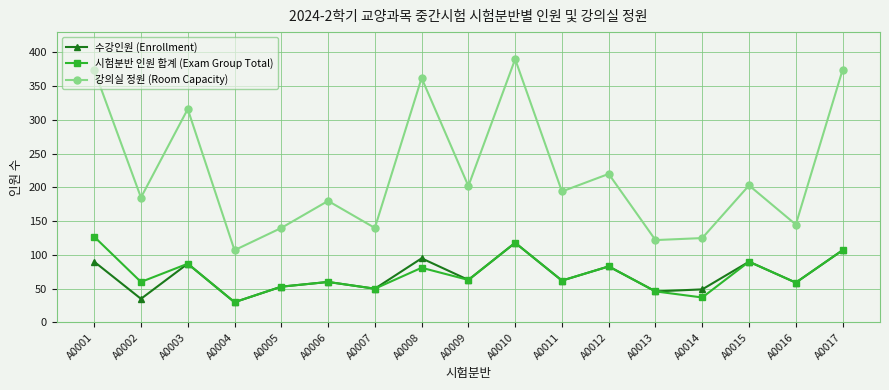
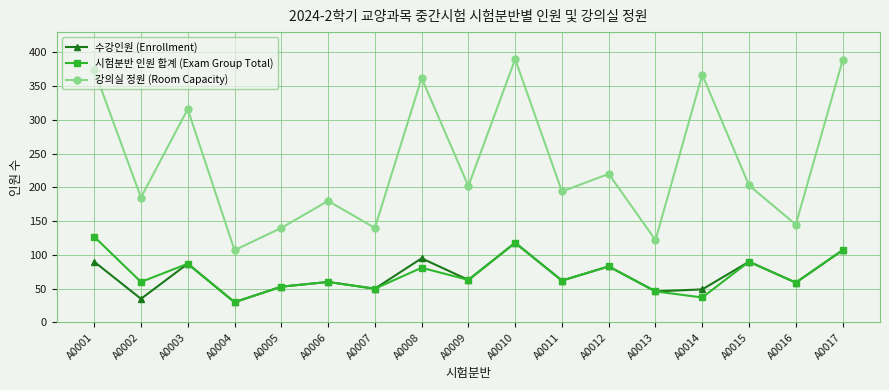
  {
    "수강인원 (Enrollment)": {
      "A0001": 90,
      "A0002": 40,
      "A0008": 100,
      "A0014": 50
    },
    "시험분반 인원 합계 (Exam Group Total)": {
      "A0001": 130,
      "A0002": 60,
      "A0008": 80,
      "A0014": 40
    },
    "강의실 정원 (Room Capacity)": {
      "A0002": 190,
      "A0003": 320,
      "A0004": 110,
      "A0005": 140,
      "A0006": 180,
      "A0007": 140,
      "A0008": 360,
      "A0009": 200,
      "A0010": 390,
      "A0011": 190,
      "A0012": 220,
      "A0013": 120,
-     "A0014": 130,
+     "A0014": 370,
      "A0015": 200,
      "A0016": 150,
-     "A0017": 370
+     "A0017": 390
    }
  }
